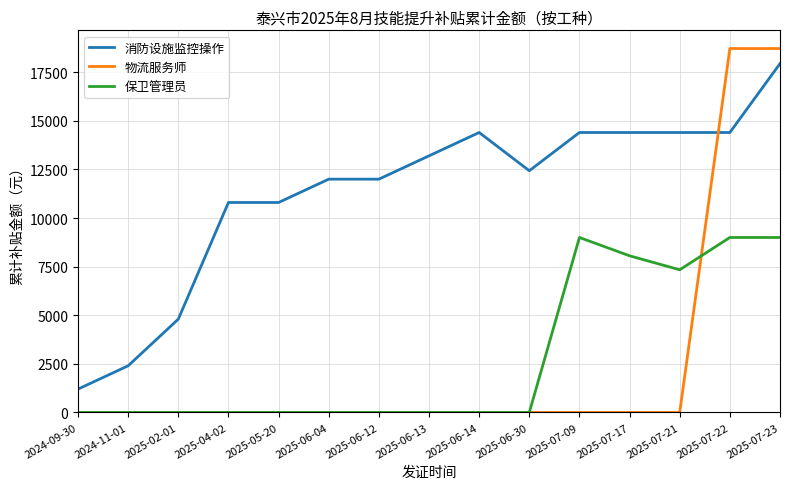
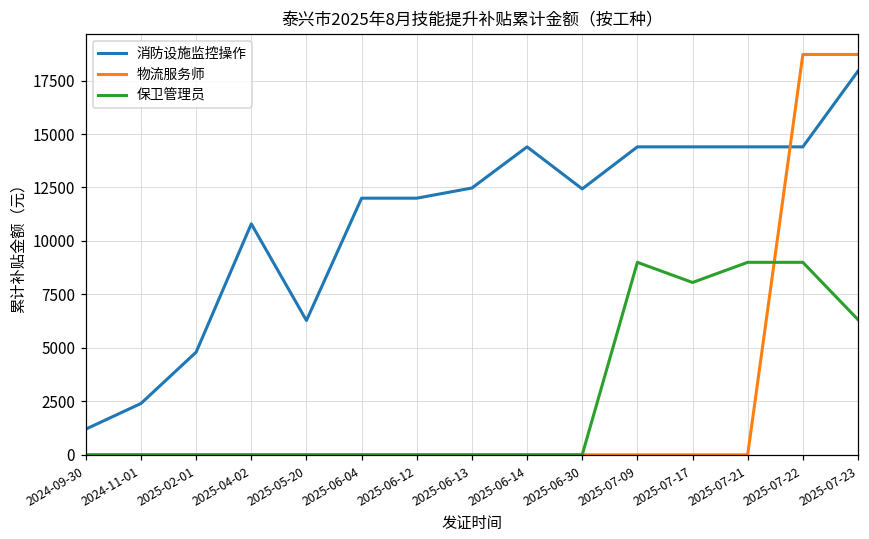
  {
    "消防设施监控操作": {
      "2024-09-30": 1200,
      "2024-11-01": 2400,
      "2025-02-01": 4800,
      "2025-04-02": 10800,
-     "2025-05-20": 10800,
+     "2025-05-20": 6300,
      "2025-06-04": 12000,
      "2025-06-12": 12000,
-     "2025-06-13": 13200,
+     "2025-06-13": 12500,
      "2025-06-14": 14400,
      "2025-06-30": 12400,
      "2025-07-09": 14400,
      "2025-07-17": 14400,
      "2025-07-21": 14400,
      "2025-07-22": 14400,
      "2025-07-23": 17900
    },
    "物流服务师": {
      "2025-07-09": 0,
      "2025-07-17": 0,
      "2025-07-21": 0,
      "2025-07-22": 18700,
      "2025-07-23": 18700
    },
    "保卫管理员": {
      "2025-07-09": 9000,
      "2025-07-17": 8100,
-     "2025-07-21": 7300,
+     "2025-07-21": 9000,
      "2025-07-22": 9000,
-     "2025-07-23": 9000
+     "2025-07-23": 6300
    }
  }
